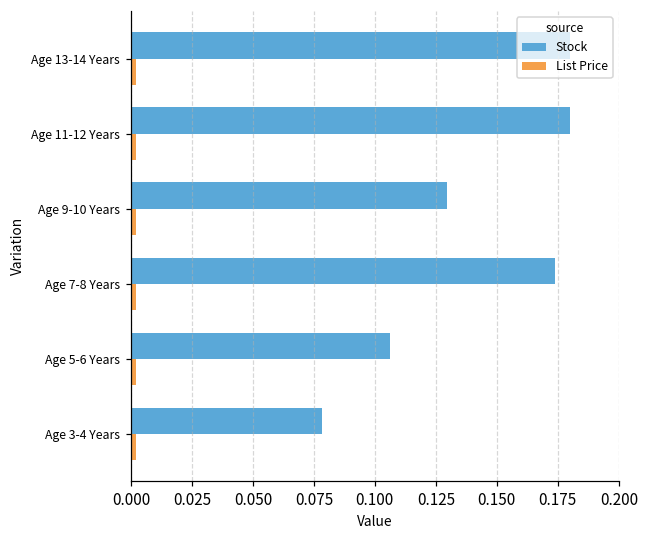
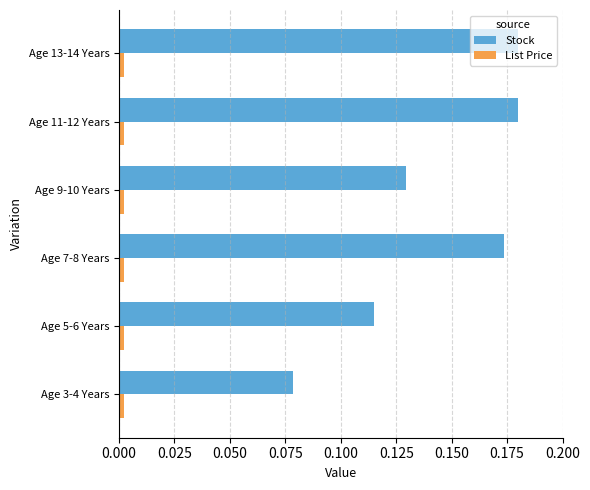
  {
    "Stock": {
      "Age 11-12 Years": 0.180,
      "Age 9-10 Years": 0.130,
      "Age 7-8 Years": 0.174,
-     "Age 5-6 Years": 0.106,
+     "Age 5-6 Years": 0.115,
      "Age 3-4 Years": 0.078
    },
    "List Price": {
      "Age 13-14 Years": 0.002,
      "Age 11-12 Years": 0.002,
      "Age 9-10 Years": 0.002,
      "Age 7-8 Years": 0.002,
      "Age 5-6 Years": 0.002,
      "Age 3-4 Years": 0.002
    }
  }
